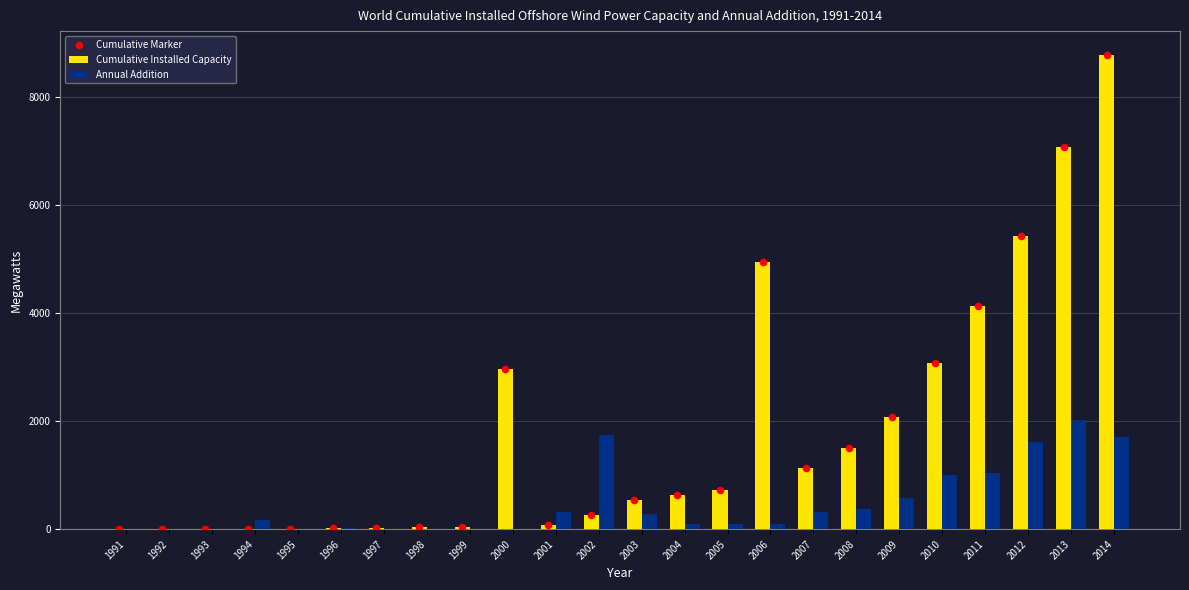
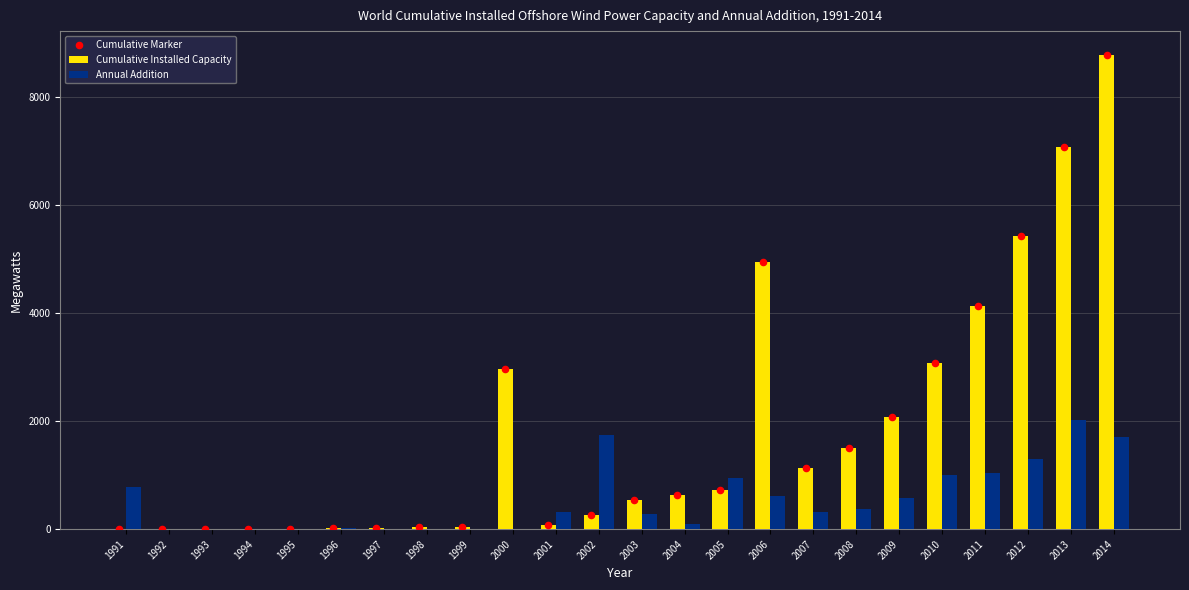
  {
    "Cumulative Installed Capacity": {
      "2000": 3000,
      "2001": 100,
      "2002": 300,
      "2003": 500,
      "2004": 600,
      "2005": 700,
      "2006": 4900,
      "2007": 1100,
      "2008": 1500,
      "2009": 2100,
      "2010": 3100,
      "2011": 4100,
      "2012": 5400,
      "2013": 7100,
      "2014": 8800
    },
    "Annual Addition": {
-     "1991": 0,
+     "1991": 800,
      "1992": 0,
      "1993": 0,
-     "1994": 200,
+     "1994": 0,
      "1997": 0,
      "1999": 0,
      "2001": 300,
      "2002": 1700,
      "2003": 300,
      "2004": 100,
-     "2005": 100,
-     "2006": 100,
+     "2005": 900,
+     "2006": 600,
      "2007": 300,
      "2008": 400,
      "2009": 600,
      "2010": 1000,
      "2011": 1000,
-     "2012": 1600,
+     "2012": 1300,
      "2013": 2000,
      "2014": 1700
    }
  }
